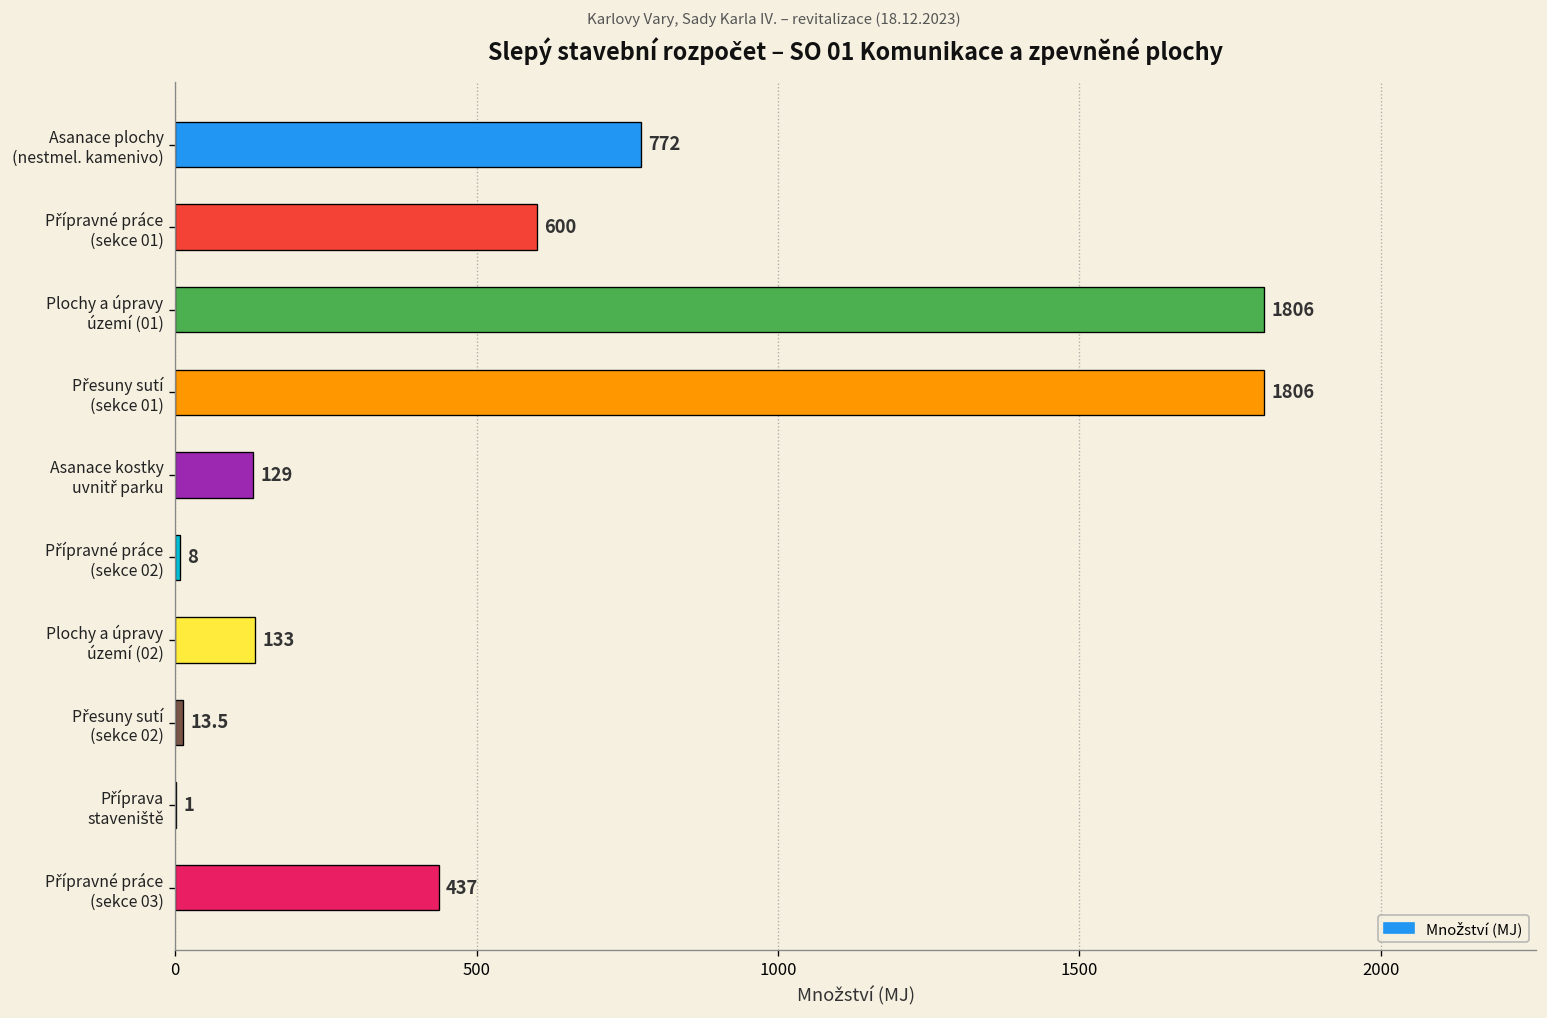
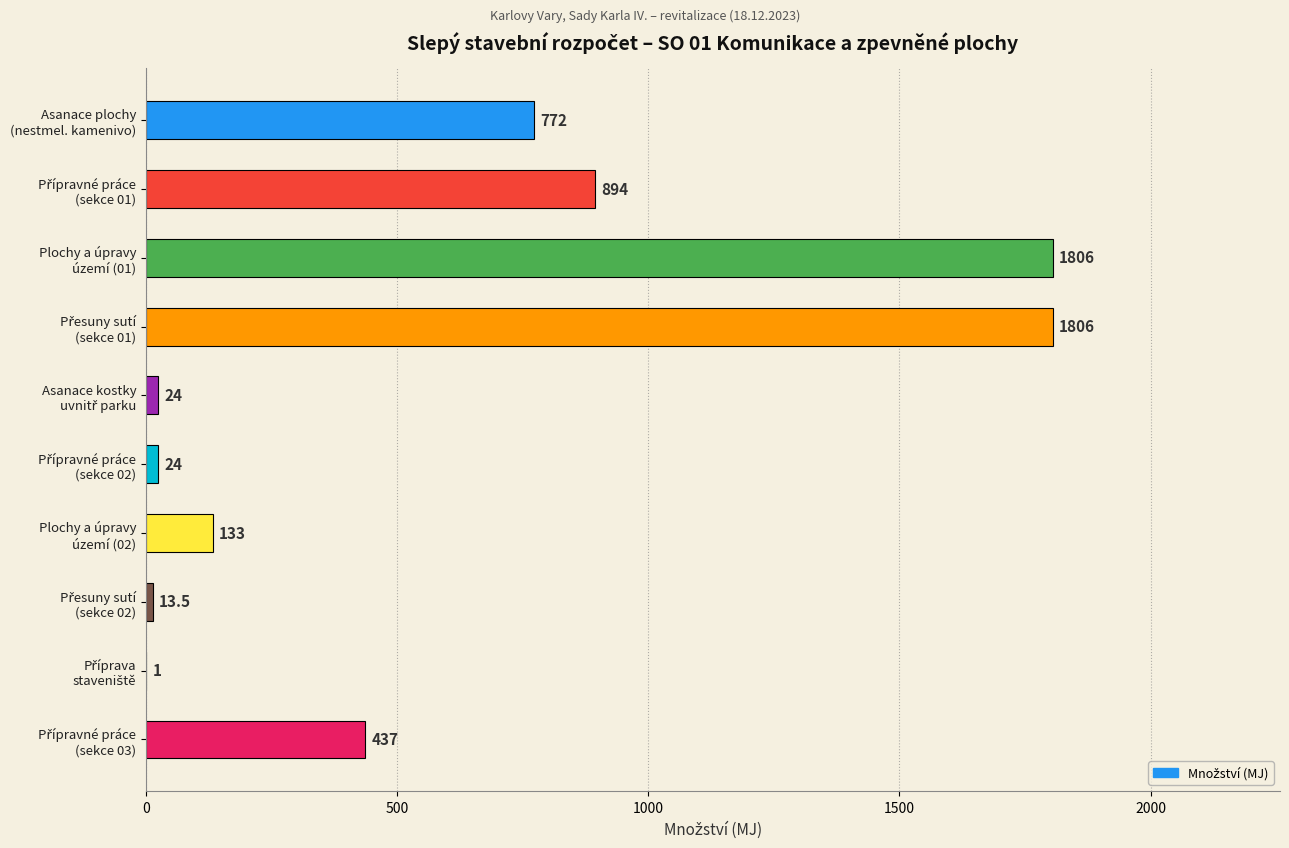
  {
    "Asanace plochy (nestmel. kamenivo)": 772,
-   "Přípravné práce (sekce 01)": 600,
+   "Přípravné práce (sekce 01)": 894,
    "Plochy a úpravy území (01)": 1806,
    "Přesuny sutí (sekce 01)": 1806,
-   "Asanace kostky uvnitř parku": 129,
-   "Přípravné práce (sekce 02)": 8,
+   "Asanace kostky uvnitř parku": 24,
+   "Přípravné práce (sekce 02)": 24,
    "Plochy a úpravy území (02)": 133,
    "Přesuny sutí (sekce 02)": 13.5,
    "Příprava staveniště": 1,
    "Přípravné práce (sekce 03)": 437
  }
